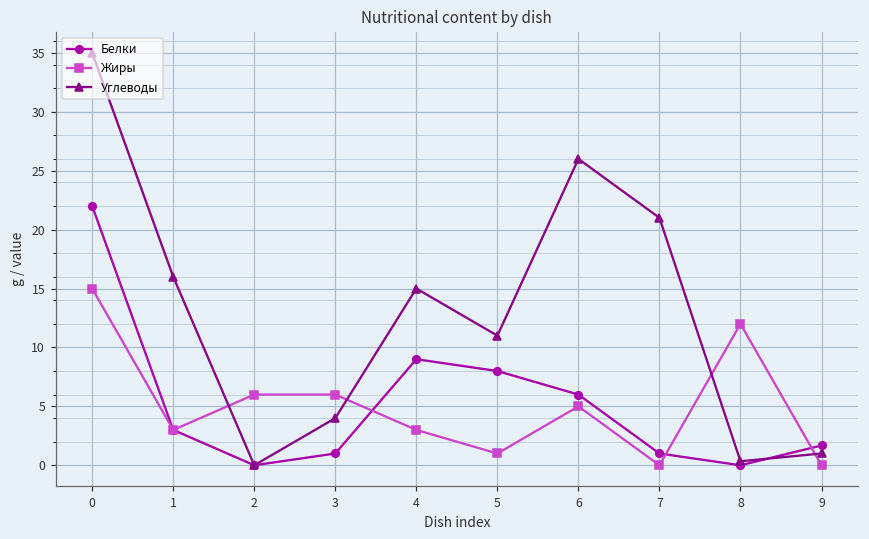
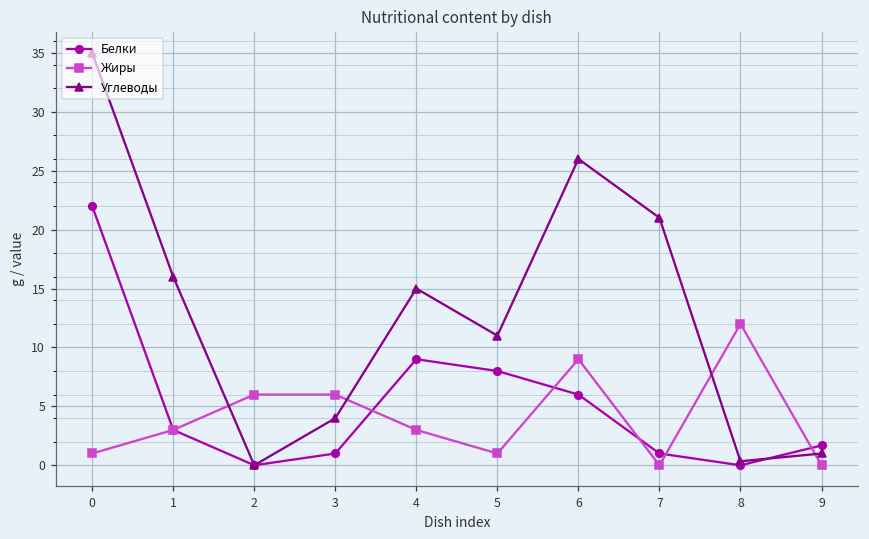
  {
    "Жиры": {
-     "0": 15,
+     "0": 1,
      "2": 6,
      "3": 6,
      "4": 3,
      "5": 1,
-     "6": 5,
+     "6": 9,
      "7": 0,
      "8": 12,
      "9": 0
    }
  }
